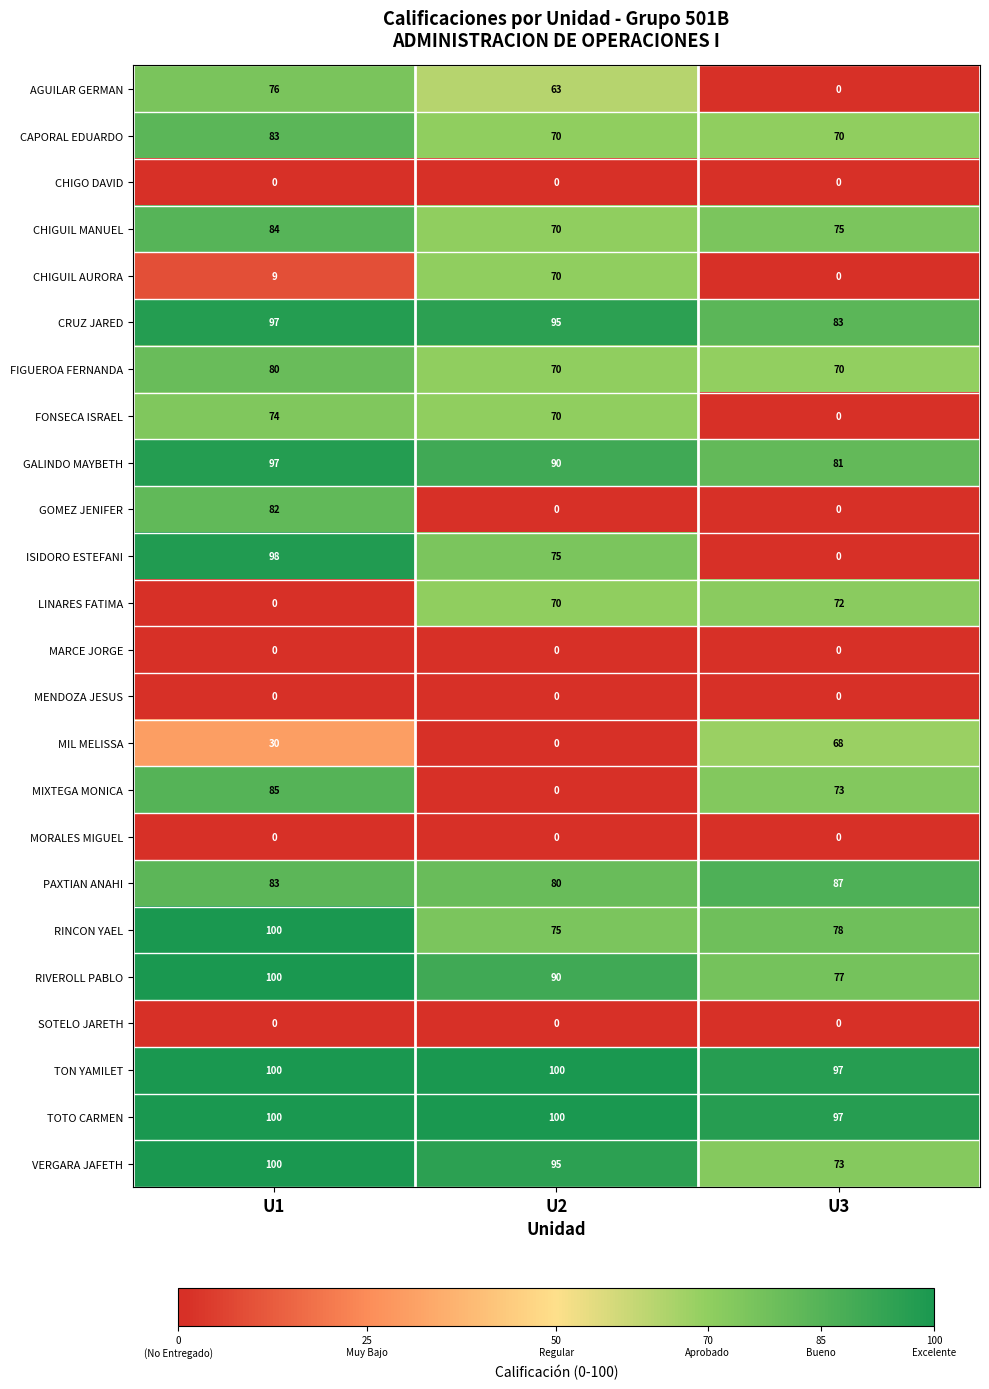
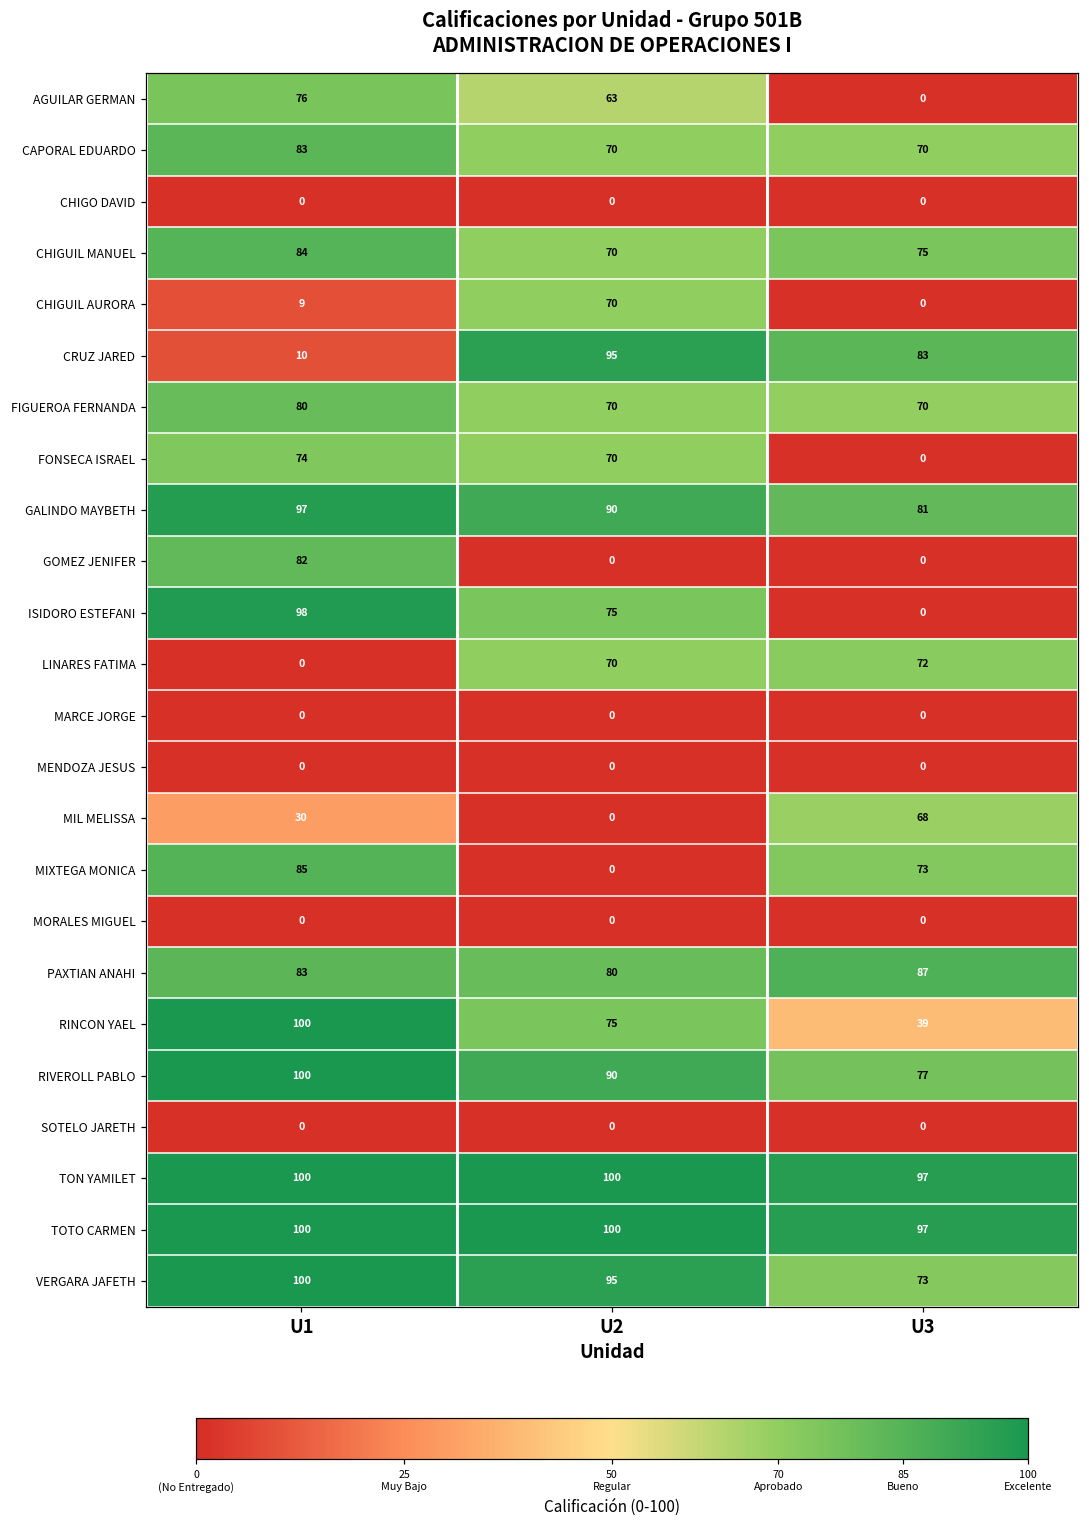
  {
    "AGUILAR GERMAN": {
      "U1": 76,
      "U2": 63,
      "U3": 0
    },
    "CAPORAL EDUARDO": {
      "U1": 83,
      "U2": 70,
      "U3": 70
    },
    "CHIGO DAVID": {
      "U1": 0,
      "U2": 0,
      "U3": 0
    },
    "CHIGUIL MANUEL": {
      "U1": 84,
      "U2": 70,
      "U3": 75
    },
    "CHIGUIL AURORA": {
      "U1": 9,
      "U2": 70,
      "U3": 0
    },
    "CRUZ JARED": {
-     "U1": 97,
+     "U1": 10,
      "U2": 95,
      "U3": 83
    },
    "FIGUEROA FERNANDA": {
      "U1": 80,
      "U2": 70,
      "U3": 70
    },
    "FONSECA ISRAEL": {
      "U1": 74,
      "U2": 70,
      "U3": 0
    },
    "GALINDO MAYBETH": {
      "U1": 97,
      "U2": 90,
      "U3": 81
    },
    "GOMEZ JENIFER": {
      "U1": 82,
      "U2": 0,
      "U3": 0
    },
    "ISIDORO ESTEFANI": {
      "U1": 98,
      "U2": 75,
      "U3": 0
    },
    "LINARES FATIMA": {
      "U1": 0,
      "U2": 70,
      "U3": 72
    },
    "MARCE JORGE": {
      "U1": 0,
      "U2": 0,
      "U3": 0
    },
    "MENDOZA JESUS": {
      "U1": 0,
      "U2": 0,
      "U3": 0
    },
    "MIL MELISSA": {
      "U1": 30,
      "U2": 0,
      "U3": 68
    },
    "MIXTEGA MONICA": {
      "U1": 85,
      "U2": 0,
      "U3": 73
    },
    "MORALES MIGUEL": {
      "U1": 0,
      "U2": 0,
      "U3": 0
    },
    "PAXTIAN ANAHI": {
      "U1": 83,
      "U2": 80,
      "U3": 87
    },
    "RINCON YAEL": {
      "U1": 100,
      "U2": 75,
-     "U3": 78
+     "U3": 39
    },
    "RIVEROLL PABLO": {
      "U1": 100,
      "U2": 90,
      "U3": 77
    },
    "SOTELO JARETH": {
      "U1": 0,
      "U2": 0,
      "U3": 0
    },
    "TON YAMILET": {
      "U1": 100,
      "U2": 100,
      "U3": 97
    },
    "TOTO CARMEN": {
      "U1": 100,
      "U2": 100,
      "U3": 97
    },
    "VERGARA JAFETH": {
      "U1": 100,
      "U2": 95,
      "U3": 73
    }
  }
